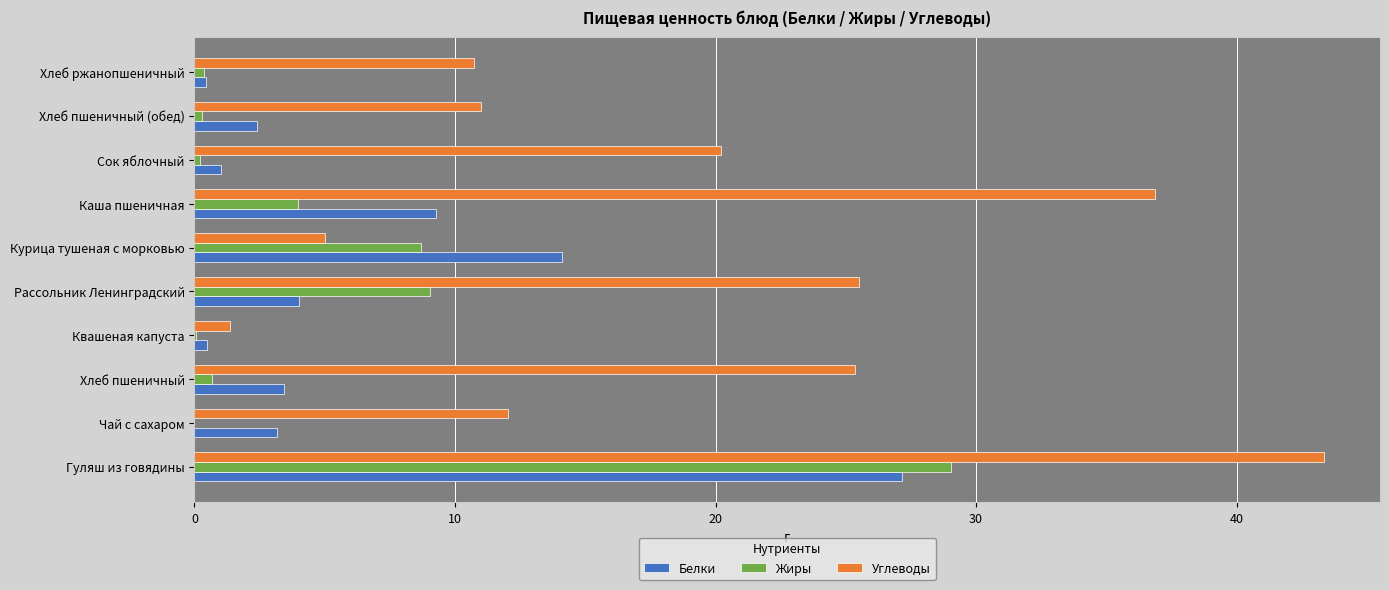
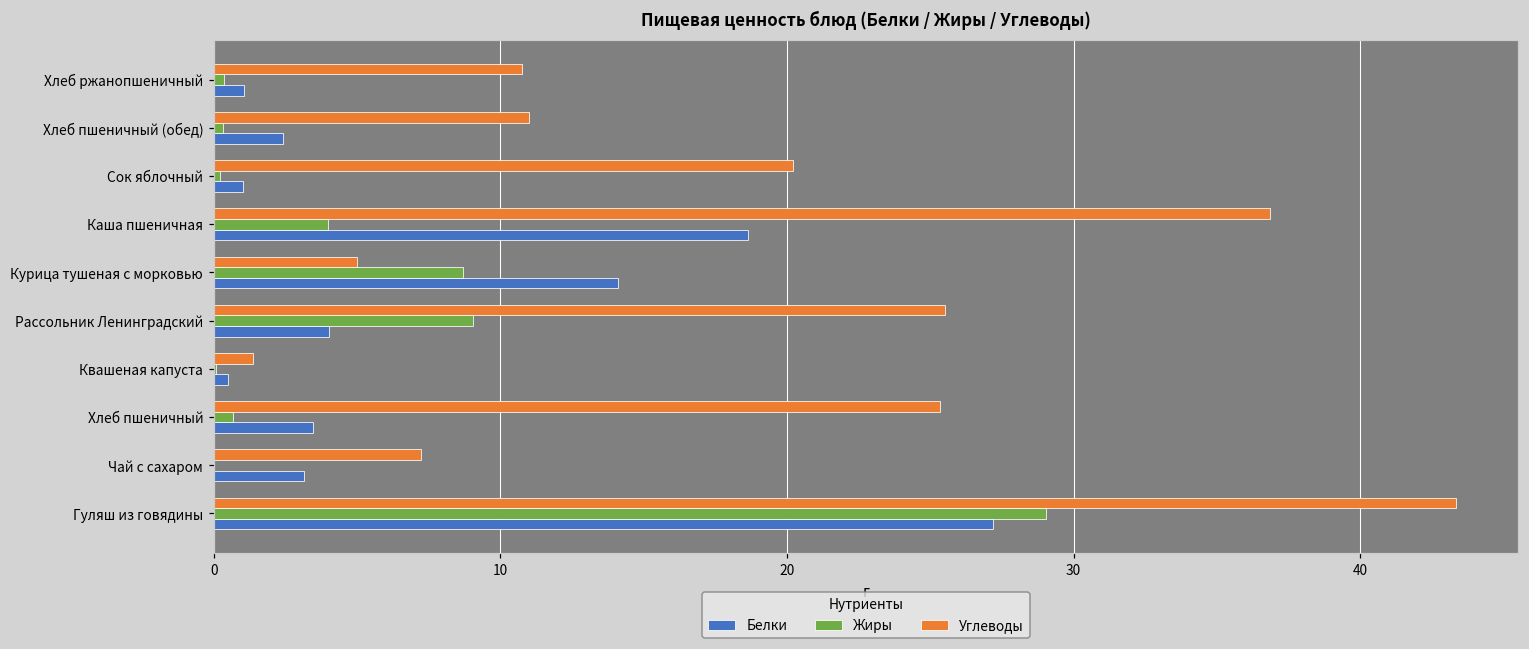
  {
    "Белки": {
-     "Хлеб ржанопшеничный": 0.4,
+     "Хлеб ржанопшеничный": 1.1,
      "Хлеб пшеничный (обед)": 2.4,
      "Сок яблочный": 1.0,
-     "Каша пшеничная": 9.3,
+     "Каша пшеничная": 18.7,
      "Курица тушеная с морковью": 14.1,
      "Рассольник Ленинградский": 4.0,
      "Квашеная капуста": 0.5,
      "Хлеб пшеничный": 3.5,
      "Чай с сахаром": 3.2,
      "Гуляш из говядины": 27.2
    },
    "Жиры": {
      "Хлеб ржанопшеничный": 0.4,
      "Хлеб пшеничный (обед)": 0.3,
      "Сок яблочный": 0.2,
      "Каша пшеничная": 4.0,
      "Курица тушеная с морковью": 8.7,
      "Рассольник Ленинградский": 9.0,
      "Хлеб пшеничный": 0.7,
      "Чай с сахаром": 0.0,
      "Гуляш из говядины": 29.0
    },
    "Углеводы": {
      "Хлеб ржанопшеничный": 10.7,
      "Хлеб пшеничный (обед)": 11.0,
      "Сок яблочный": 20.2,
      "Каша пшеничная": 36.9,
      "Курица тушеная с морковью": 5.0,
      "Рассольник Ленинградский": 25.5,
      "Квашеная капуста": 1.4,
      "Хлеб пшеничный": 25.3,
-     "Чай с сахаром": 12.0,
+     "Чай с сахаром": 7.2,
      "Гуляш из говядины": 43.3
    }
  }
